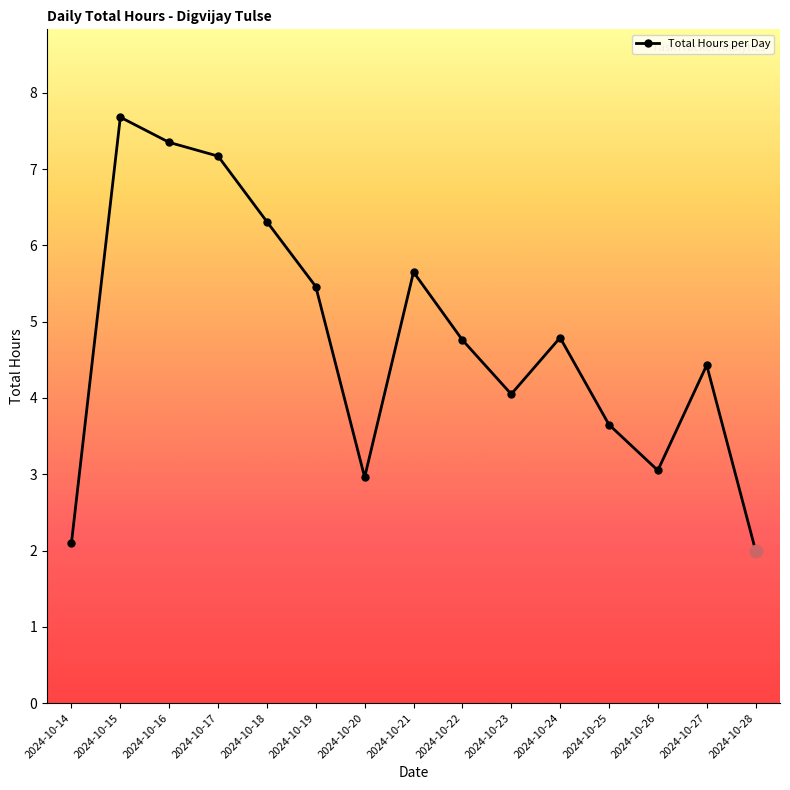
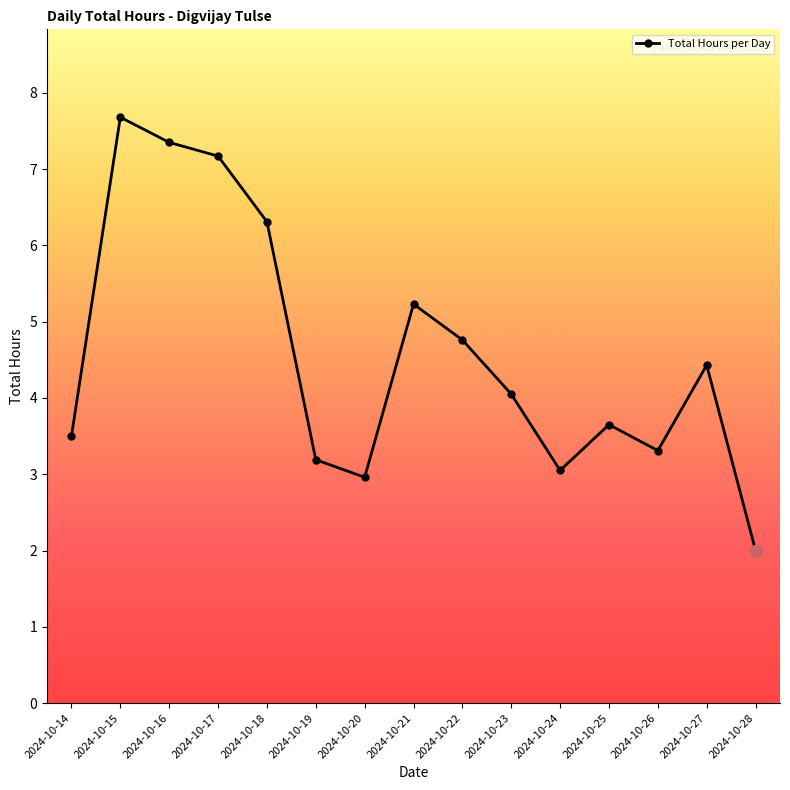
  {
    "Total Hours per Day": {
-     "2024-10-14": 2.1,
+     "2024-10-14": 3.5,
      "2024-10-15": 7.7,
      "2024-10-16": 7.4,
      "2024-10-17": 7.2,
      "2024-10-18": 6.3,
-     "2024-10-19": 5.5,
+     "2024-10-19": 3.2,
      "2024-10-20": 3.0,
-     "2024-10-21": 5.7,
+     "2024-10-21": 5.2,
      "2024-10-22": 4.8,
      "2024-10-23": 4.1,
-     "2024-10-24": 4.8,
+     "2024-10-24": 3.1,
      "2024-10-25": 3.7,
-     "2024-10-26": 3.1,
+     "2024-10-26": 3.3,
      "2024-10-27": 4.4
    }
  }
